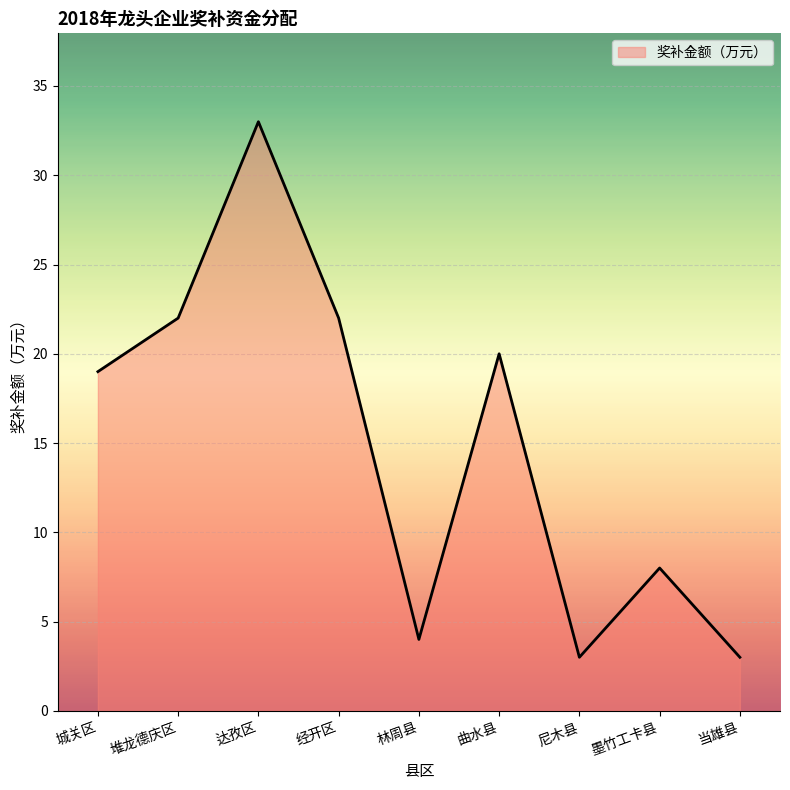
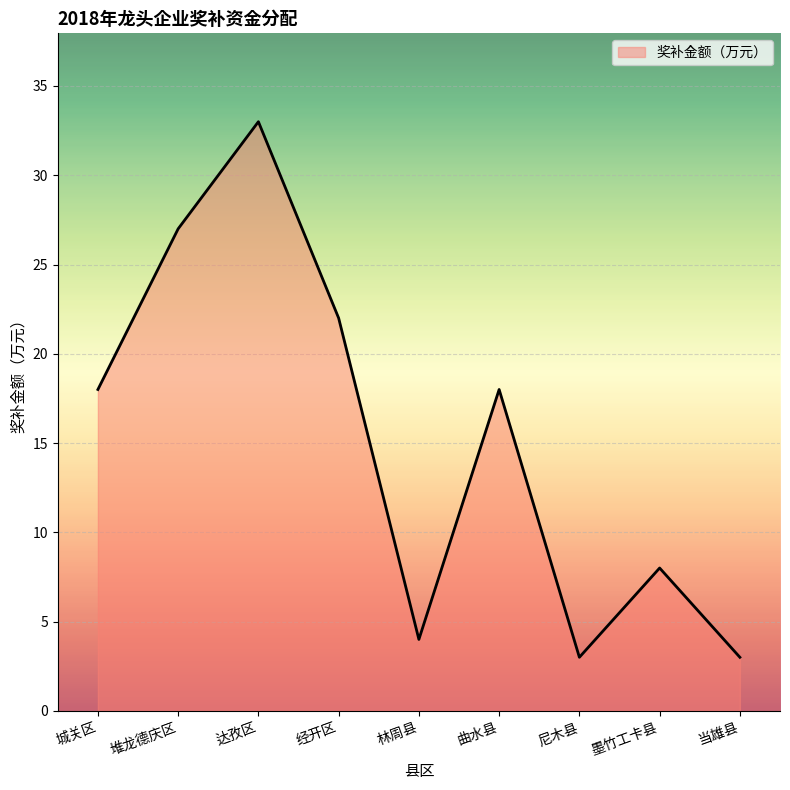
  {
-   "城关区": 19,
-   "堆龙德庆区": 22,
+   "城关区": 18,
+   "堆龙德庆区": 27,
    "达孜区": 33,
    "经开区": 22,
    "林周县": 4,
-   "曲水县": 20,
+   "曲水县": 18,
    "尼木县": 3,
    "墨竹工卡县": 8,
    "当雄县": 3
  }
